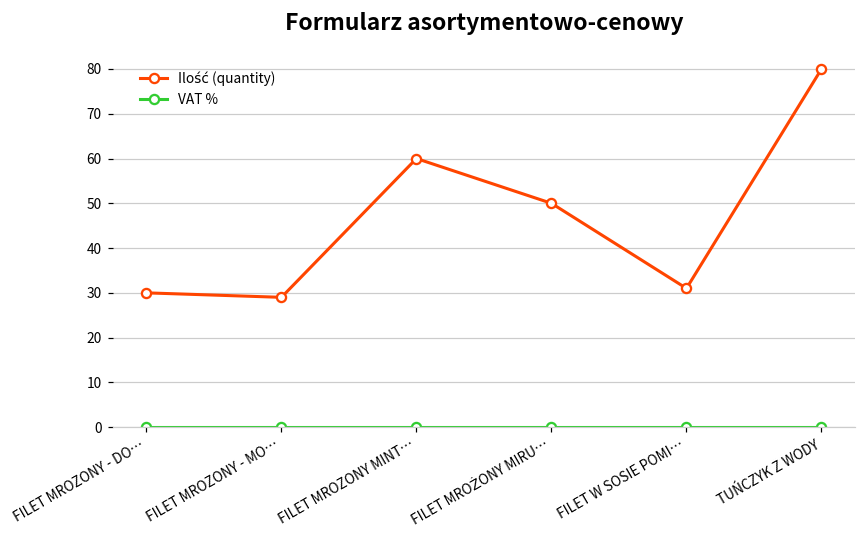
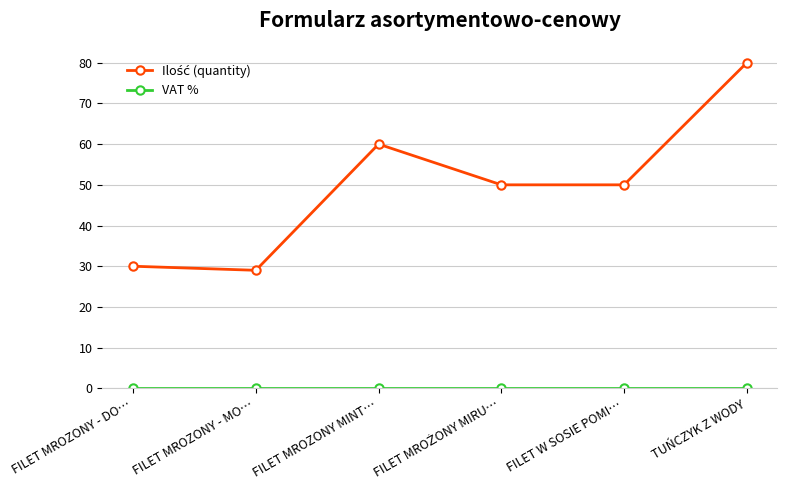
  {
    "Ilość (quantity)": {
      "FILET MROZONY - DO…": 30,
      "FILET MROZONY - MO…": 29,
      "FILET MROZONY MINT…": 60,
      "FILET MROŻONY MIRU…": 50,
-     "FILET W SOSIE POMI…": 31,
+     "FILET W SOSIE POMI…": 50,
      "TUŃCZYK Z WODY": 80
    },
    "VAT %": {
      "FILET MROZONY - DO…": 0,
      "FILET MROZONY - MO…": 0,
      "FILET MROZONY MINT…": 0,
      "FILET MROŻONY MIRU…": 0,
      "FILET W SOSIE POMI…": 0,
      "TUŃCZYK Z WODY": 0
    }
  }
